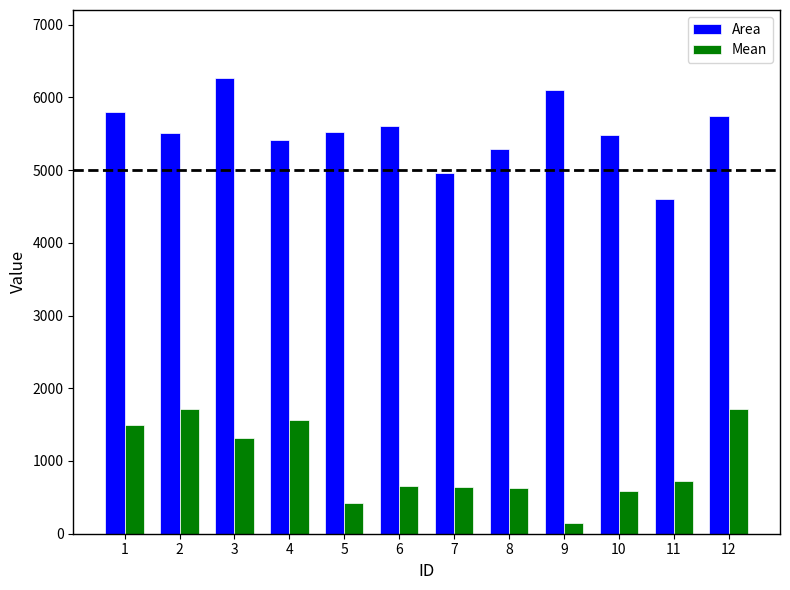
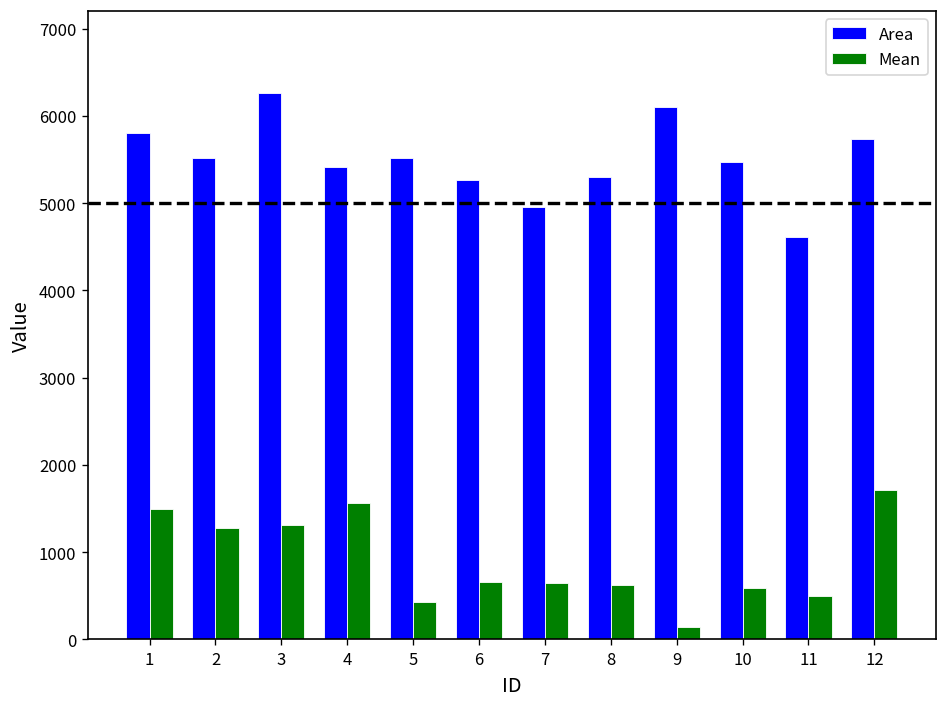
  {
    "Area": {
      "1": 5800,
      "2": 5500,
      "3": 6300,
      "4": 5400,
      "5": 5500,
-     "6": 5600,
+     "6": 5300,
      "7": 5000,
      "8": 5300,
      "9": 6100,
      "10": 5500,
      "11": 4600,
      "12": 5700
    },
    "Mean": {
      "1": 1500,
-     "2": 1700,
+     "2": 1300,
      "3": 1300,
      "4": 1600,
      "5": 400,
      "6": 700,
      "7": 600,
      "8": 600,
      "9": 100,
      "10": 600,
-     "11": 700,
+     "11": 500,
      "12": 1700
    }
  }
